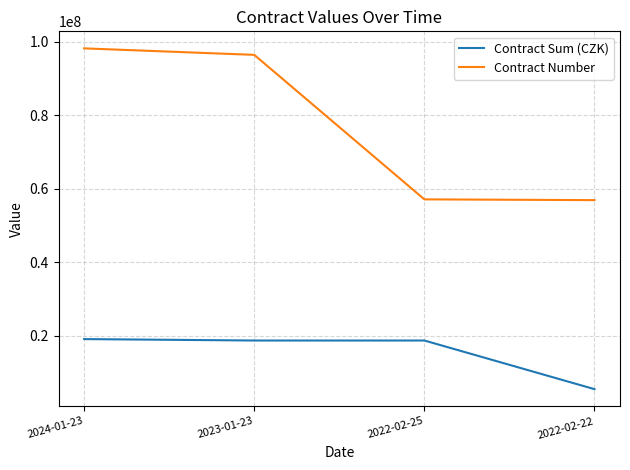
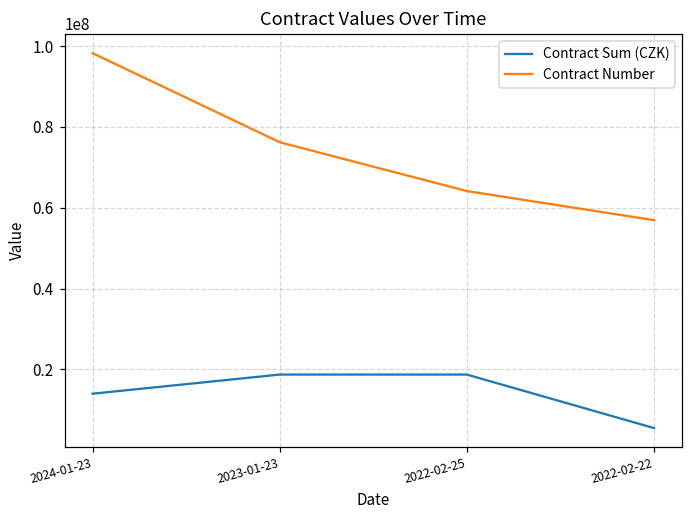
  {
    "Contract Sum (CZK)": {
-     "2024-01-23": 19000000,
+     "2024-01-23": 14000000,
      "2023-01-23": 19000000,
      "2022-02-25": 19000000,
      "2022-02-22": 6000000
    },
    "Contract Number": {
      "2024-01-23": 98000000,
-     "2023-01-23": 96000000,
-     "2022-02-25": 57000000,
+     "2023-01-23": 76000000,
+     "2022-02-25": 64000000,
      "2022-02-22": 57000000
    }
  }
